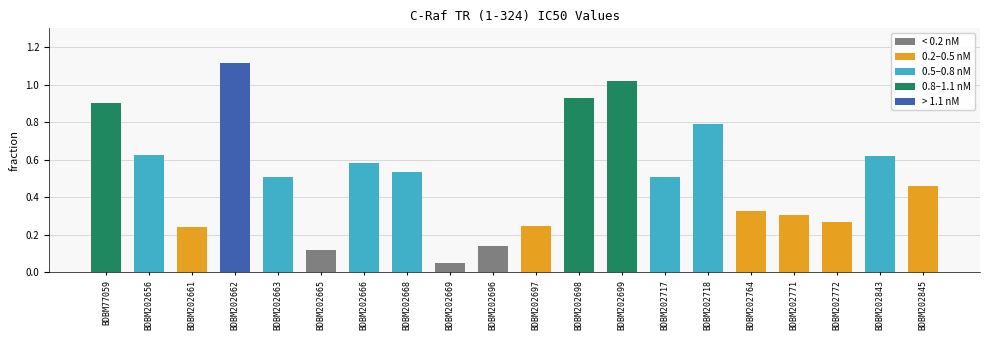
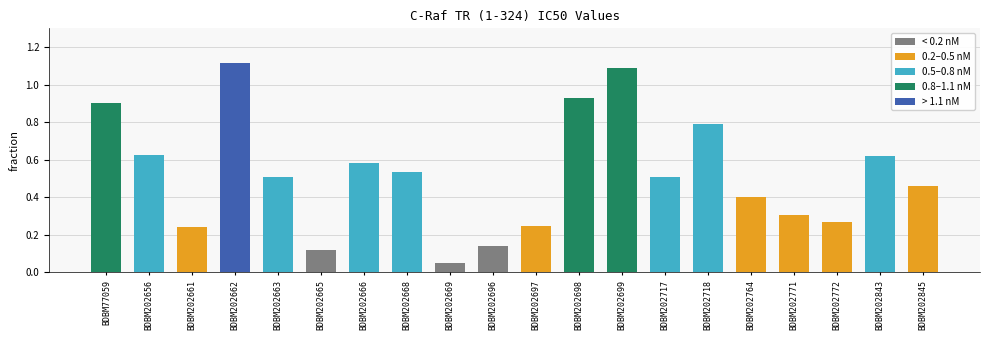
  {
    "BDBM77059": 0.90,
    "BDBM202656": 0.62,
    "BDBM202661": 0.24,
    "BDBM202662": 1.11,
    "BDBM202663": 0.51,
    "BDBM202665": 0.12,
    "BDBM202666": 0.58,
    "BDBM202668": 0.53,
    "BDBM202669": 0.05,
    "BDBM202696": 0.14,
    "BDBM202697": 0.25,
    "BDBM202698": 0.93,
-   "BDBM202699": 1.02,
+   "BDBM202699": 1.09,
    "BDBM202717": 0.51,
    "BDBM202718": 0.79,
-   "BDBM202764": 0.33,
+   "BDBM202764": 0.40,
    "BDBM202771": 0.31,
    "BDBM202772": 0.27,
    "BDBM202843": 0.62,
    "BDBM202845": 0.46
  }
